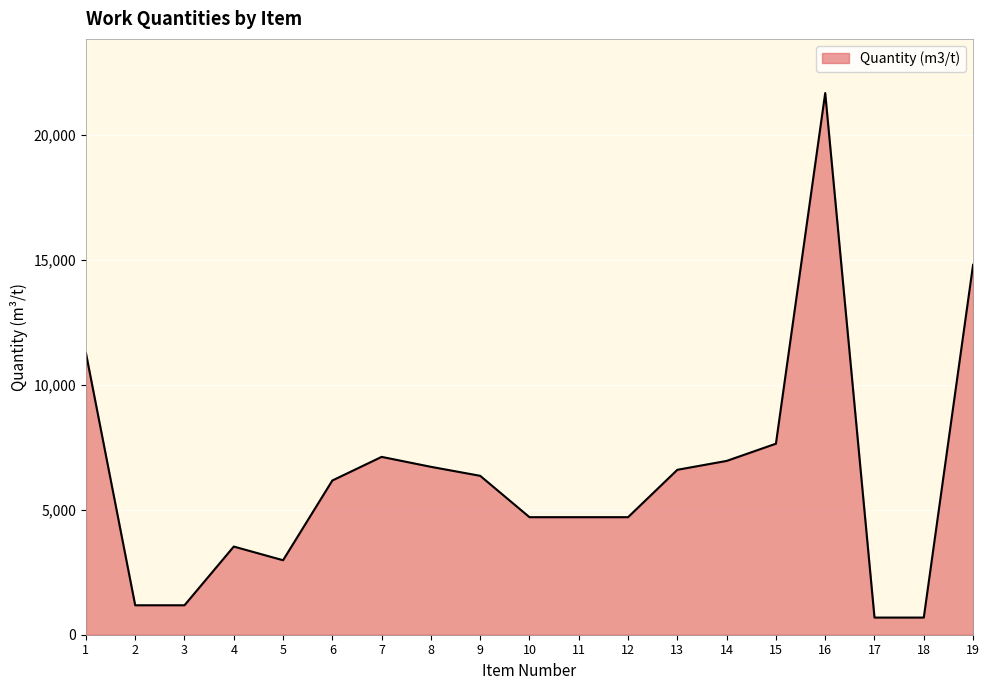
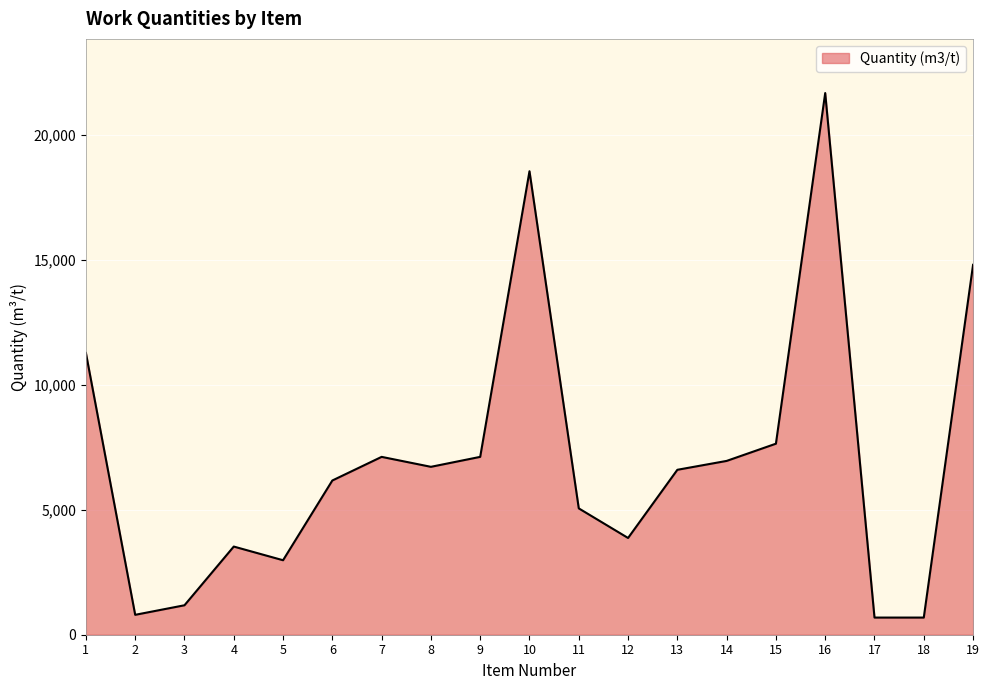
  {
    "1": "11,300",
-   "2": "1,200",
+   "2": "800",
    "3": "1,200",
    "4": "3,500",
    "5": "3,000",
    "6": "6,200",
    "7": "7,100",
    "8": "6,700",
-   "9": "6,400",
-   "10": "4,700",
-   "11": "4,700",
-   "12": "4,700",
+   "9": "7,100",
+   "10": "18,500",
+   "11": "5,100",
+   "12": "3,900",
    "13": "6,600",
    "14": "7,000",
    "15": "7,600",
    "16": "21,700",
    "17": "700",
    "18": "700",
    "19": "14,800"
  }
